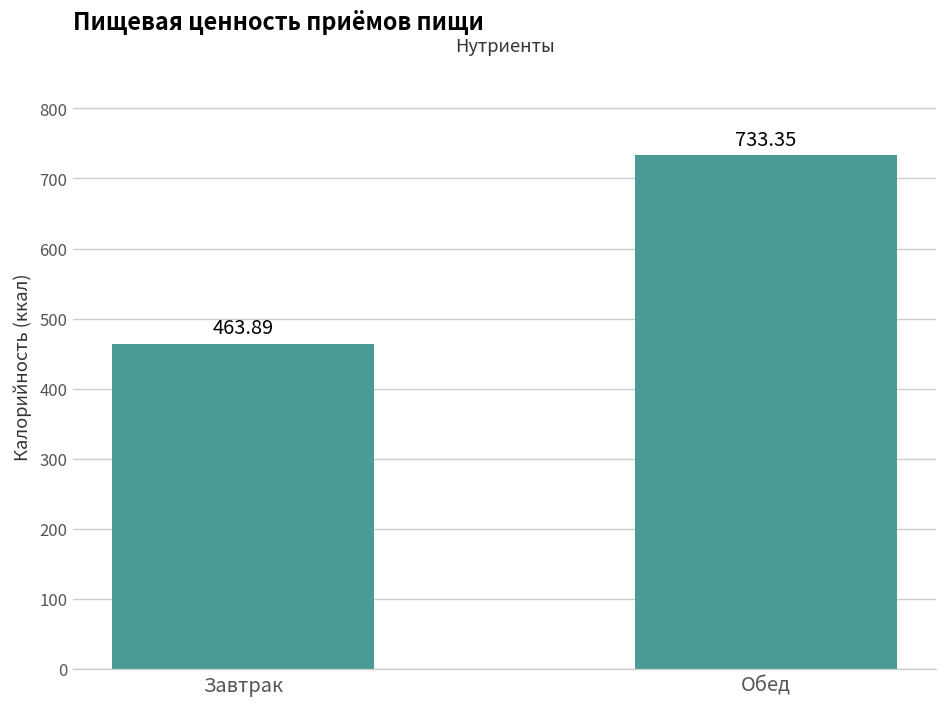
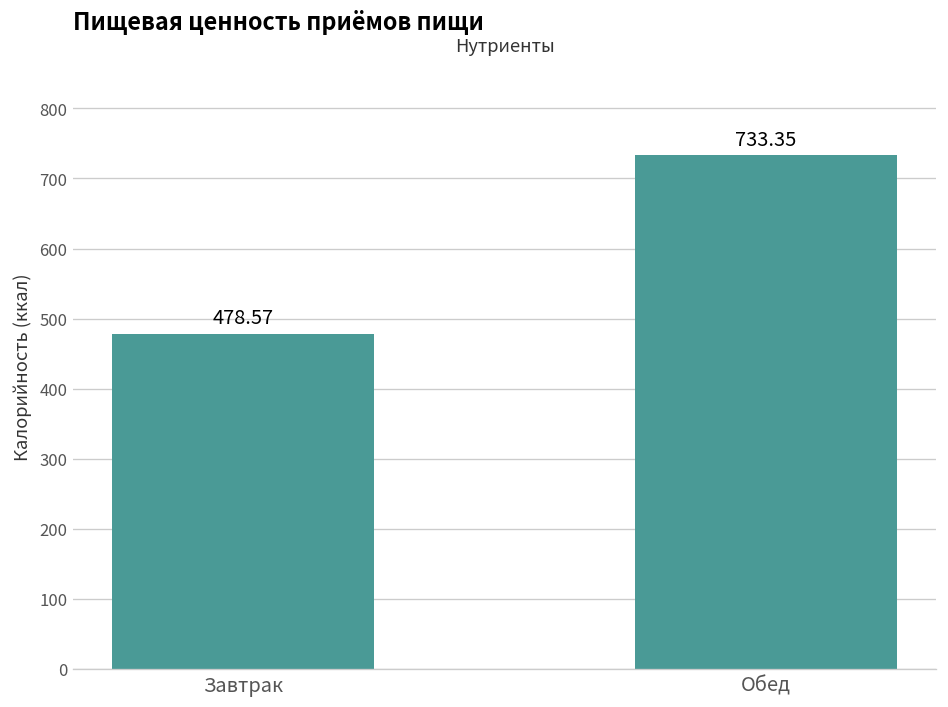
  {
-   "Завтрак": 463.89,
+   "Завтрак": 478.57,
    "Обед": 733.35
  }
